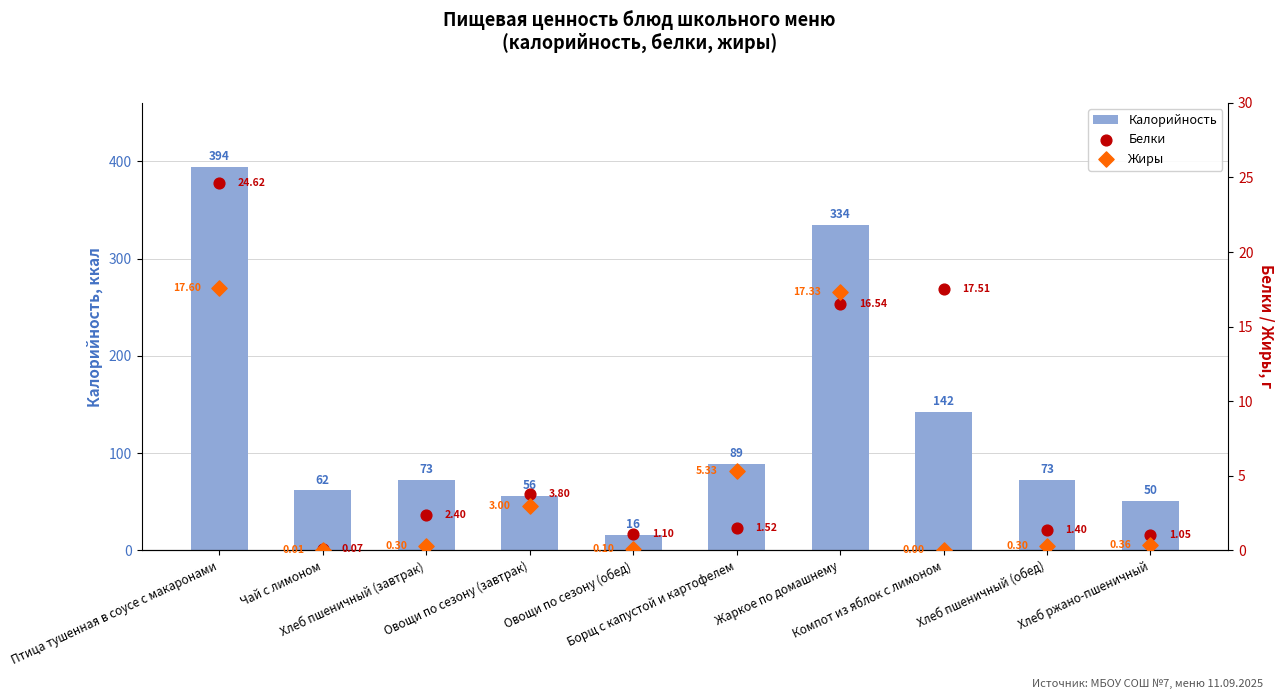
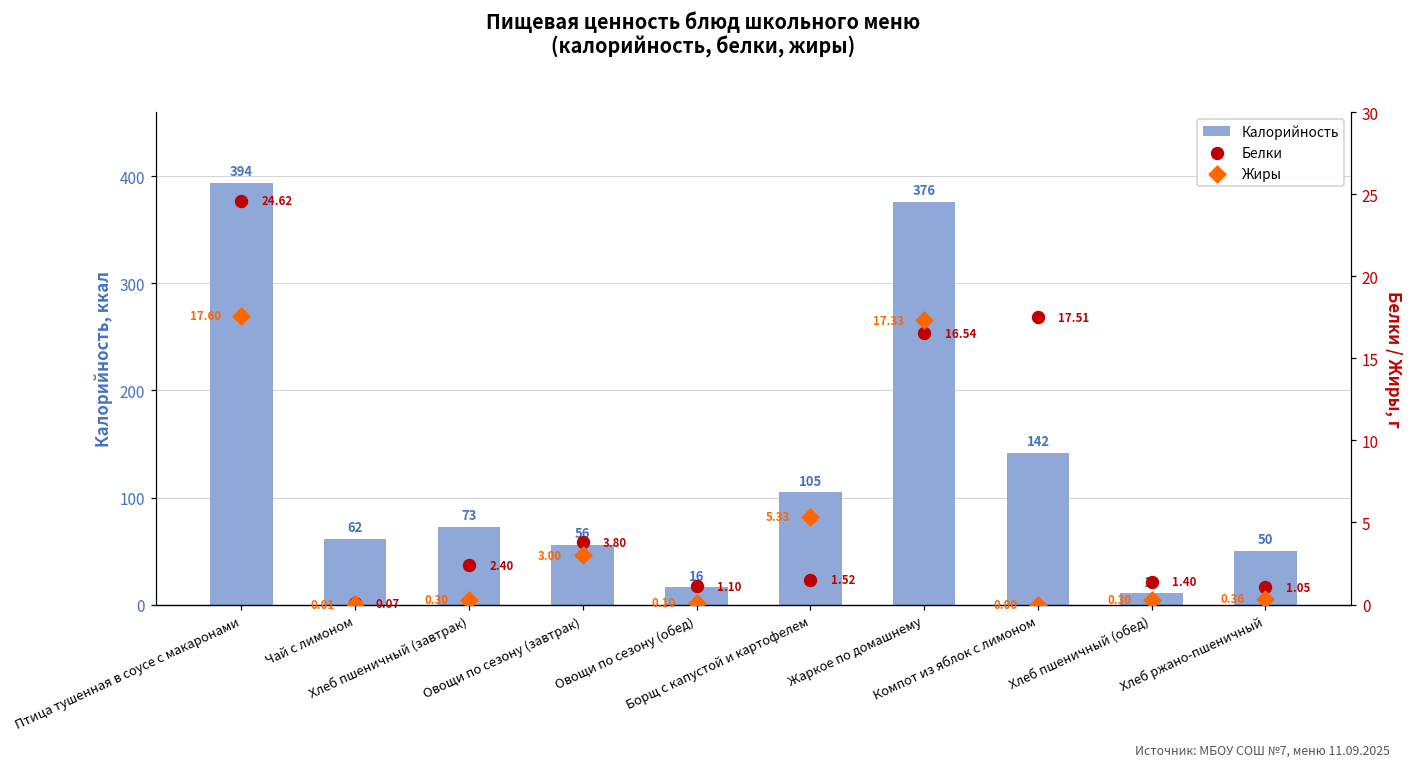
  {
    "Калорийность": {
      "Птица тушенная в соусе с макаронами": 394,
      "Чай с лимоном": 62,
      "Хлеб пшеничный (завтрак)": 73,
      "Овощи по сезону (обед)": 16,
-     "Борщ с капустой и картофелем": 89,
-     "Жаркое по домашнему": 334,
+     "Борщ с капустой и картофелем": 105,
+     "Жаркое по домашнему": 376,
      "Компот из яблок с лимоном": 142,
-     "Хлеб пшеничный (обед)": 73,
+     "Хлеб пшеничный (обед)": 10,
      "Хлеб ржано-пшеничный": 50
    }
  }
